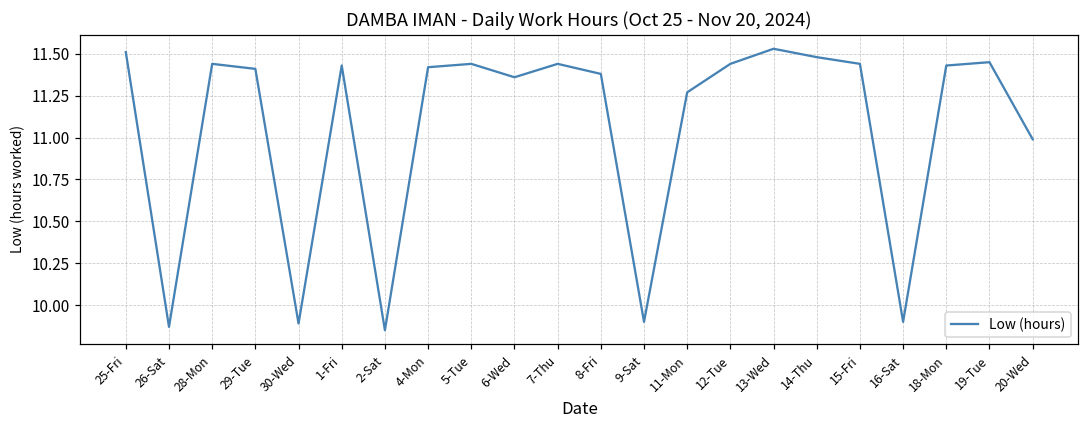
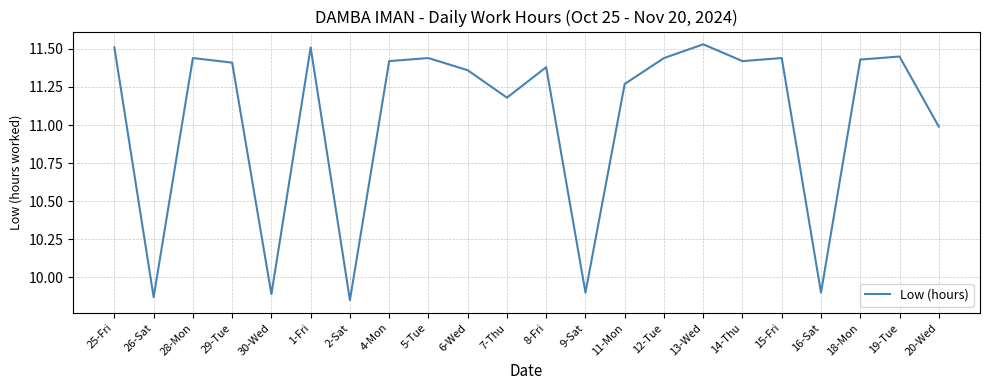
  {
    "25-Fri": 11.51,
    "26-Sat": 9.87,
    "28-Mon": 11.44,
    "29-Tue": 11.41,
    "30-Wed": 9.89,
-   "1-Fri": 11.43,
+   "1-Fri": 11.51,
    "2-Sat": 9.85,
    "4-Mon": 11.42,
    "5-Tue": 11.44,
    "6-Wed": 11.36,
-   "7-Thu": 11.44,
+   "7-Thu": 11.18,
    "8-Fri": 11.38,
    "9-Sat": 9.90,
    "11-Mon": 11.27,
    "12-Tue": 11.44,
    "13-Wed": 11.53,
-   "14-Thu": 11.48,
+   "14-Thu": 11.42,
    "15-Fri": 11.44,
    "16-Sat": 9.90,
    "18-Mon": 11.43,
    "19-Tue": 11.45,
    "20-Wed": 10.99
  }
